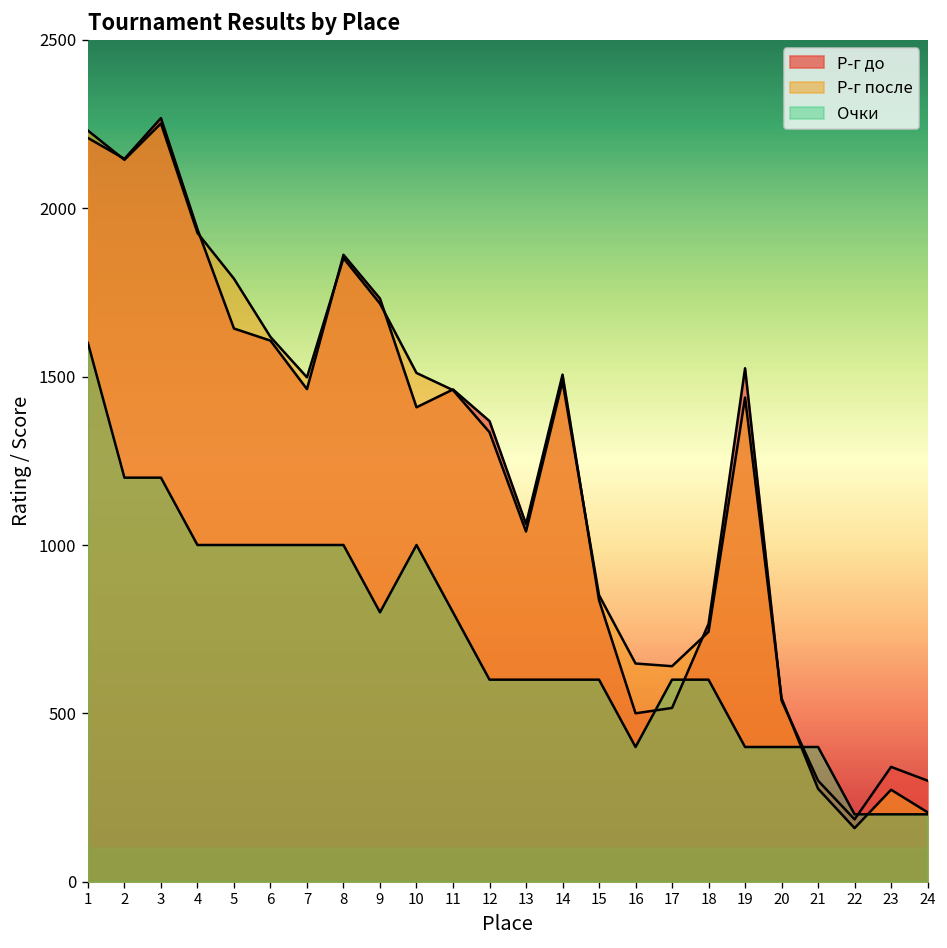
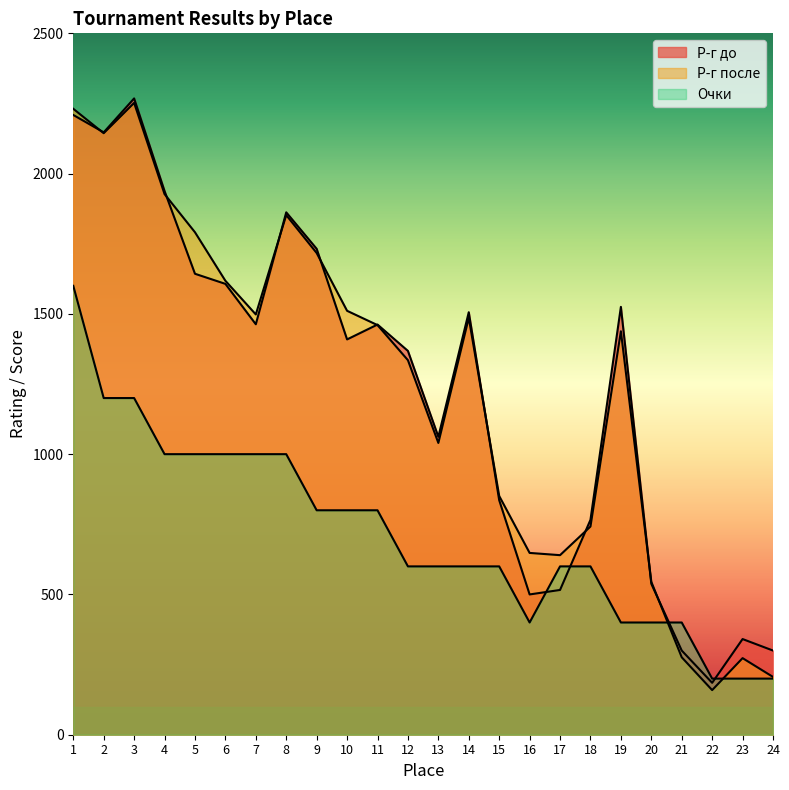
  {
    "Р-г до": {
      "1": 2210,
      "3": 2270,
      "4": 1940,
      "5": 1640,
      "6": 1610,
      "7": 1460,
      "8": 1860,
      "9": 1730,
      "10": 1410,
      "12": 1370,
      "13": 1060,
      "14": 1510,
      "15": 840,
      "16": 500,
      "17": 520,
      "18": 770,
      "19": 1530,
      "21": 300,
      "22": 190,
      "23": 340,
      "24": 300
    },
    "Р-г после": {
      "1": 2230,
      "3": 2250,
      "4": 1930,
      "5": 1790,
      "6": 1620,
      "7": 1500,
      "8": 1850,
      "9": 1720,
      "10": 1510,
      "12": 1340,
      "13": 1040,
      "14": 1490,
      "15": 850,
      "16": 650,
      "17": 640,
      "18": 740,
      "19": 1440,
      "21": 280,
      "22": 160,
      "23": 270
    },
    "Очки": {
      "1": 1600,
      "2": 1200,
      "3": 1200,
      "4": 1000,
      "5": 1000,
      "6": 1000,
      "7": 1000,
      "8": 1000,
      "9": 800,
-     "10": 1000,
+     "10": 800,
      "11": 800,
      "12": 600,
      "13": 600,
      "14": 600,
      "15": 600,
      "16": 400,
      "17": 600,
      "18": 600,
      "19": 400,
      "20": 400,
      "21": 400,
      "22": 200,
      "23": 200
    }
  }
